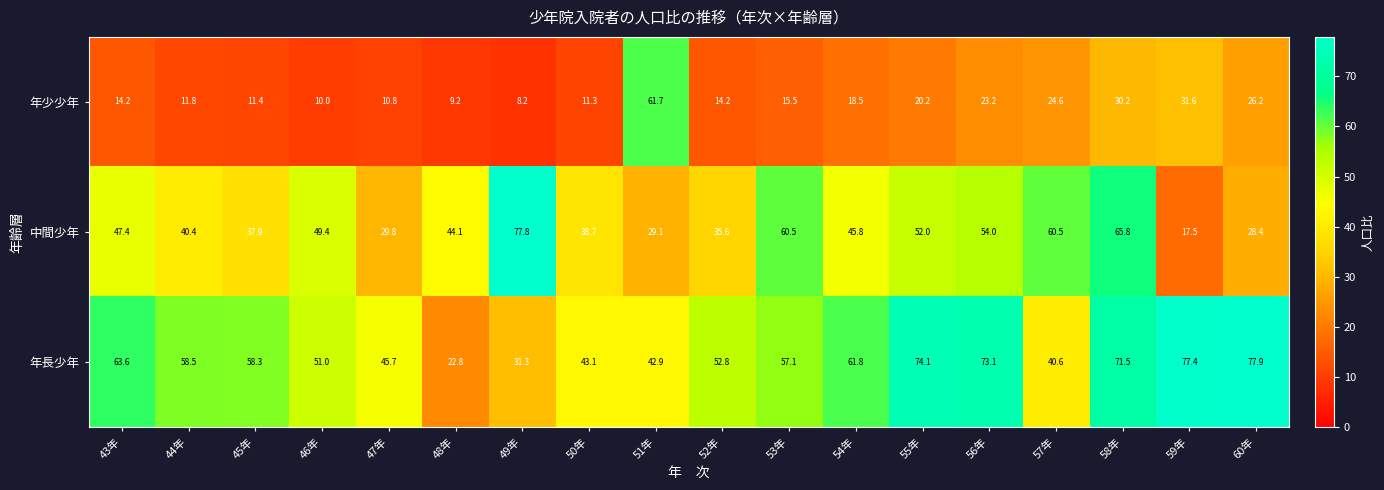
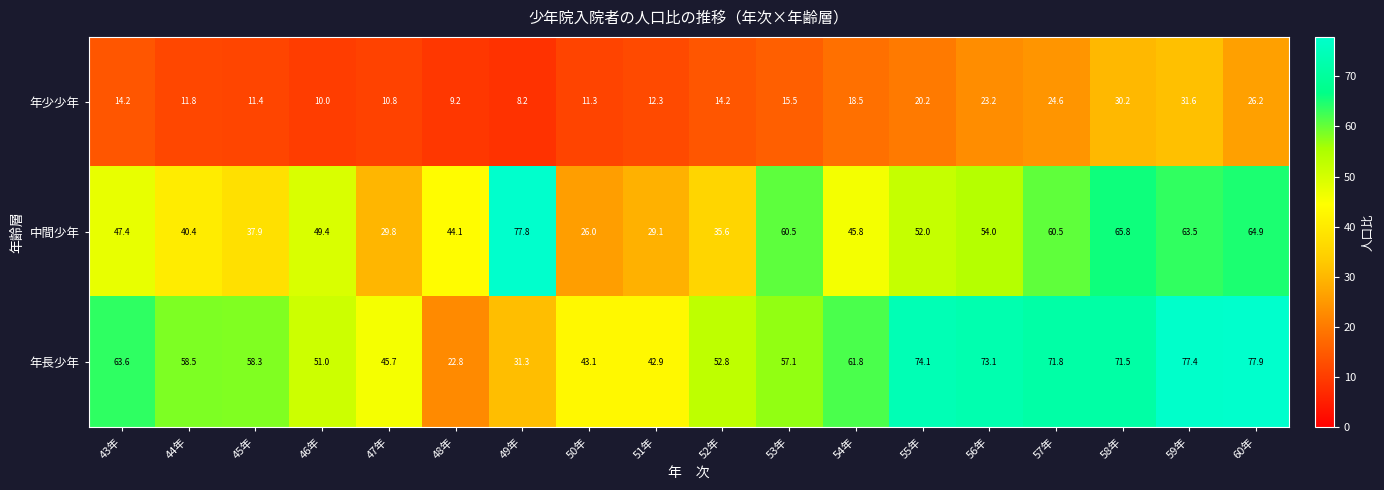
  {
    "年少少年": {
      "43年": 14.2,
      "44年": 11.8,
      "45年": 11.4,
      "46年": 10.0,
      "47年": 10.8,
      "48年": 9.2,
      "49年": 8.2,
      "50年": 11.3,
-     "51年": 61.7,
+     "51年": 12.3,
      "52年": 14.2,
      "53年": 15.5,
      "54年": 18.5,
      "55年": 20.2,
      "56年": 23.2,
      "57年": 24.6,
      "58年": 30.2,
      "59年": 31.6,
      "60年": 26.2
    },
    "中間少年": {
      "43年": 47.4,
      "44年": 40.4,
      "45年": 37.9,
      "46年": 49.4,
      "47年": 29.8,
      "48年": 44.1,
      "49年": 77.8,
-     "50年": 38.7,
+     "50年": 26.0,
      "51年": 29.1,
      "52年": 35.6,
      "53年": 60.5,
      "54年": 45.8,
      "55年": 52.0,
      "56年": 54.0,
      "57年": 60.5,
      "58年": 65.8,
-     "59年": 17.5,
-     "60年": 28.4
+     "59年": 63.5,
+     "60年": 64.9
    },
    "年長少年": {
      "43年": 63.6,
      "44年": 58.5,
      "45年": 58.3,
      "46年": 51.0,
      "47年": 45.7,
      "48年": 22.8,
      "49年": 31.3,
      "50年": 43.1,
      "51年": 42.9,
      "52年": 52.8,
      "53年": 57.1,
      "54年": 61.8,
      "55年": 74.1,
      "56年": 73.1,
-     "57年": 40.6,
+     "57年": 71.8,
      "58年": 71.5,
      "59年": 77.4,
      "60年": 77.9
    }
  }
